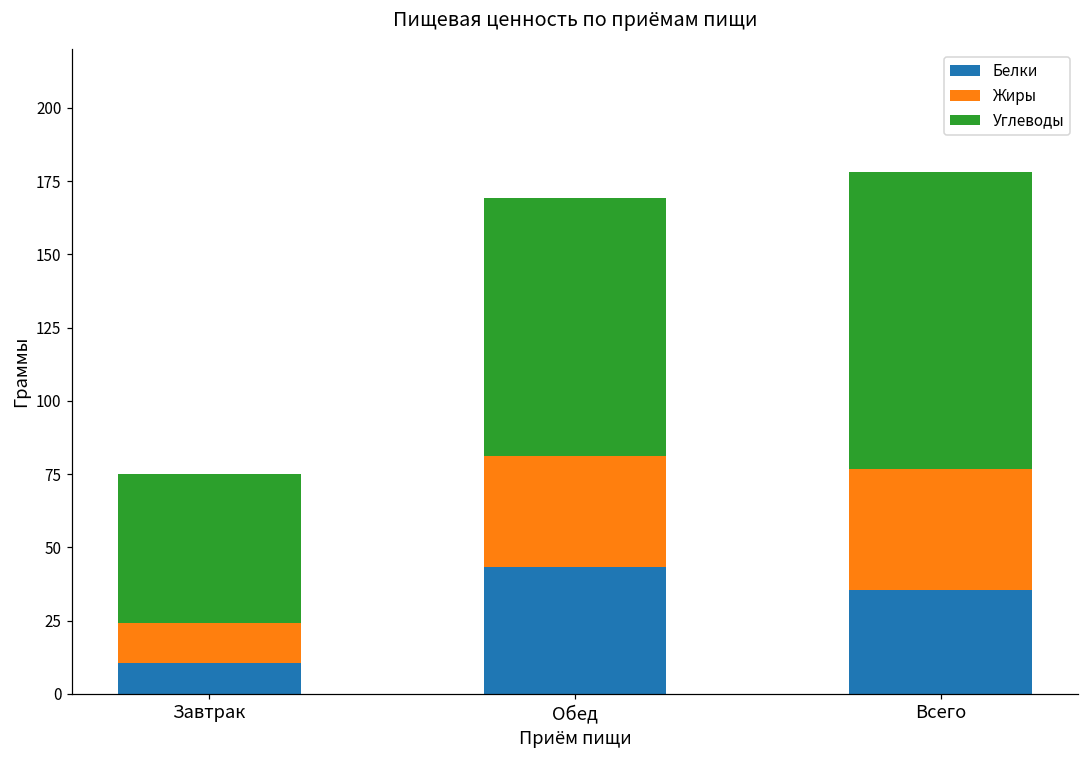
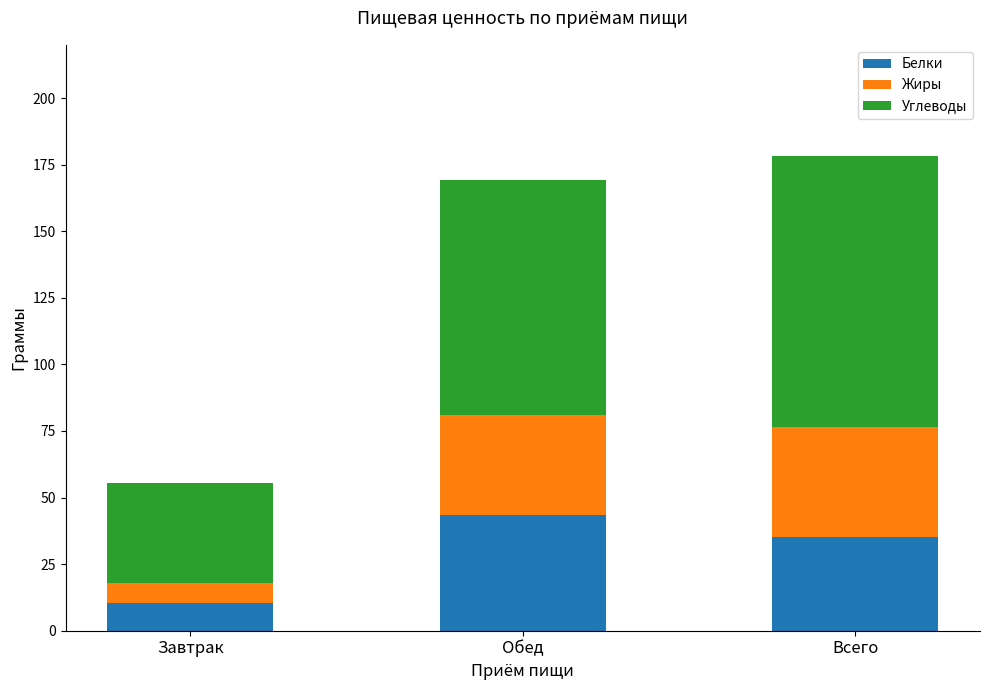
  {
    "Белки": {
      "Завтрак": 10,
      "Обед": 43,
      "Всего": 35
    },
    "Жиры": {
-     "Завтрак": 14,
+     "Завтрак": 8,
      "Обед": 38,
      "Всего": 41
    },
    "Углеводы": {
-     "Завтрак": 51,
+     "Завтрак": 37,
      "Обед": 88,
      "Всего": 102
    }
  }
